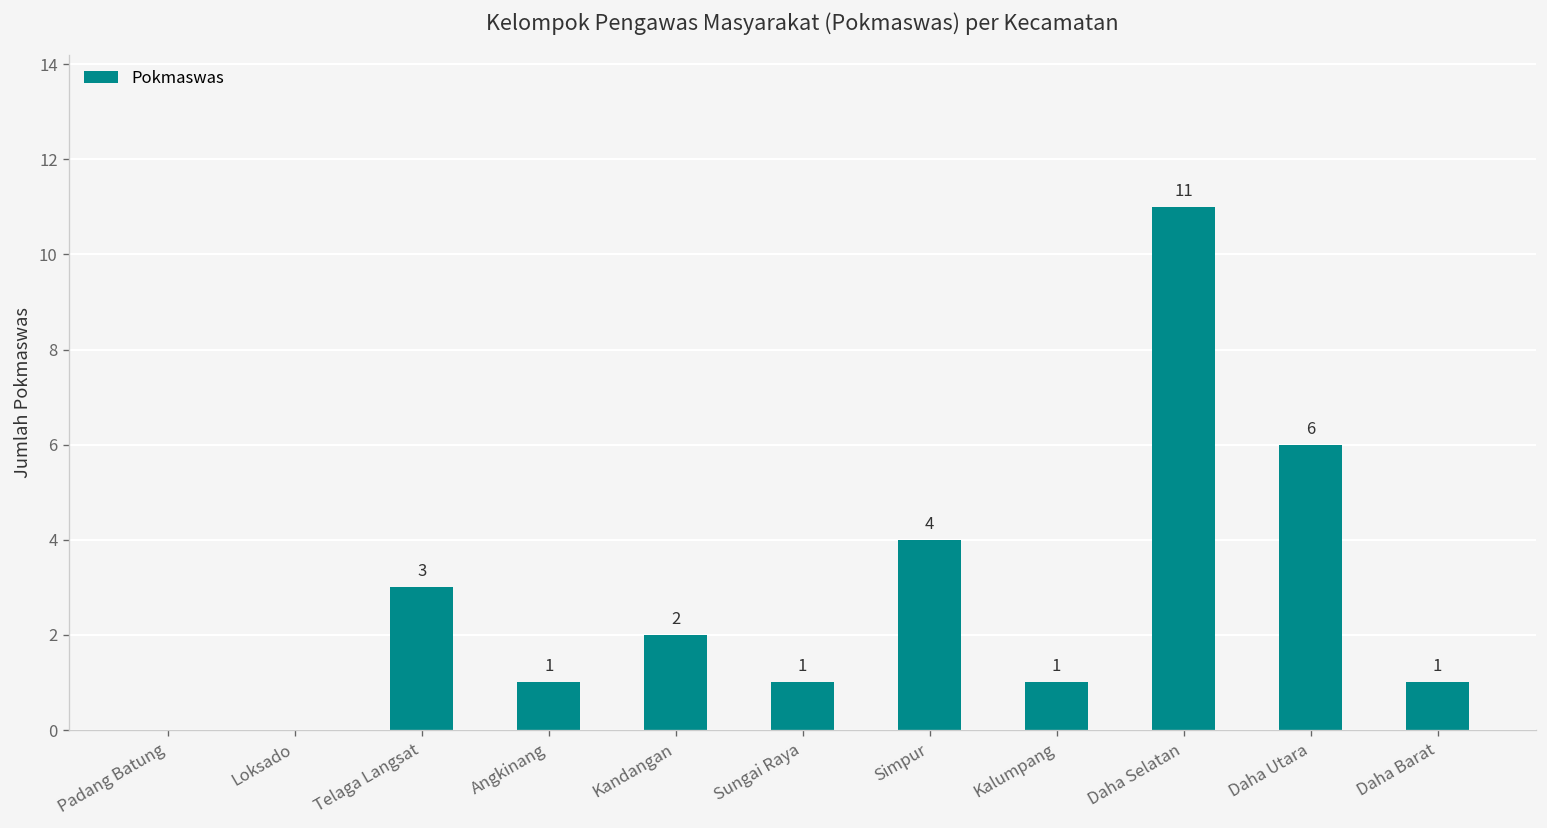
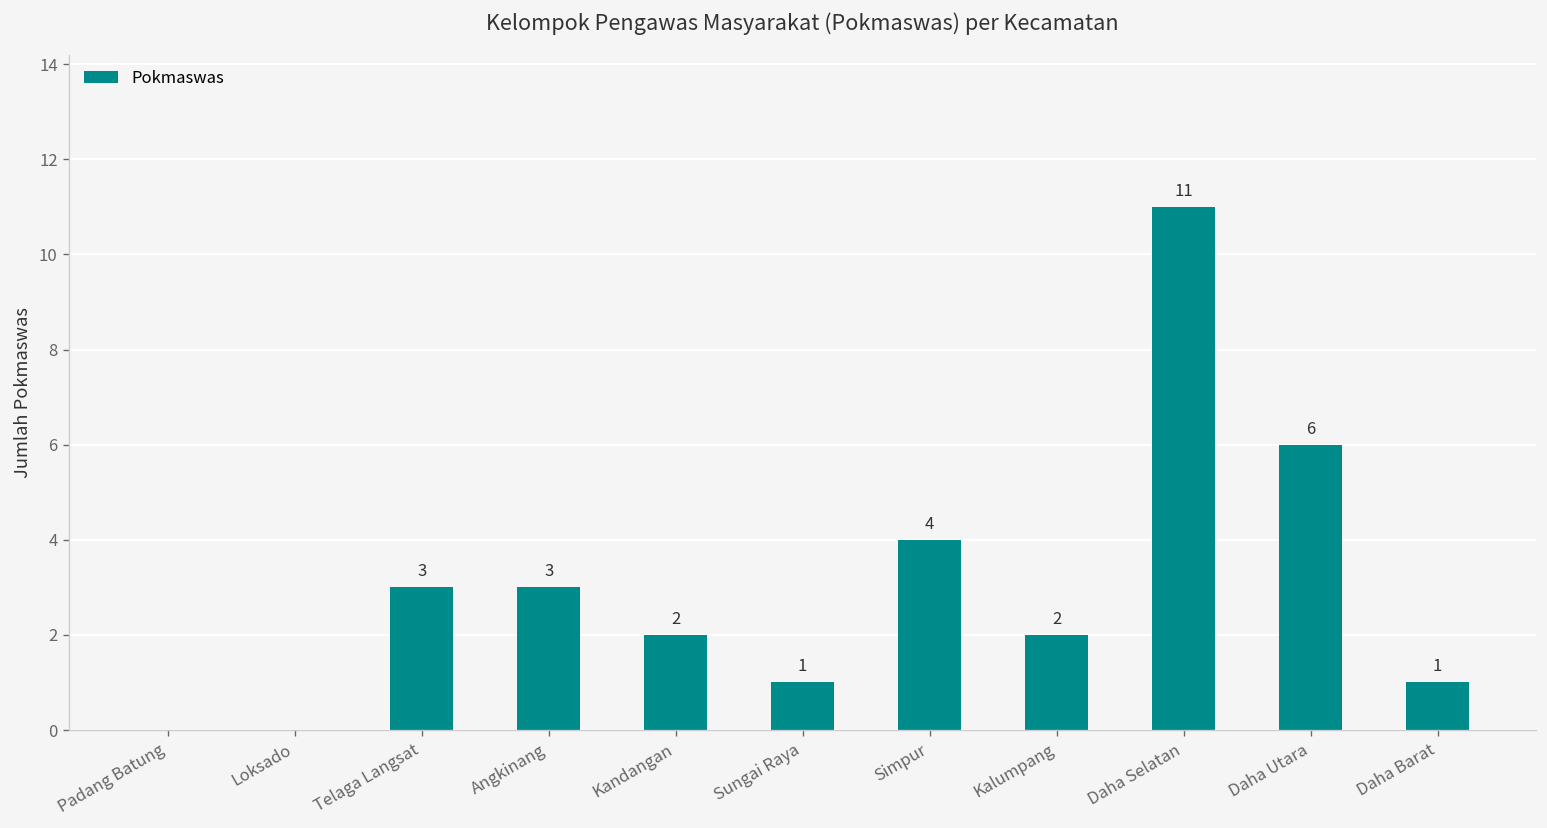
  {
    "Telaga Langsat": 3,
-   "Angkinang": 1,
+   "Angkinang": 3,
    "Kandangan": 2,
    "Sungai Raya": 1,
    "Simpur": 4,
-   "Kalumpang": 1,
+   "Kalumpang": 2,
    "Daha Selatan": 11,
    "Daha Utara": 6,
    "Daha Barat": 1
  }
